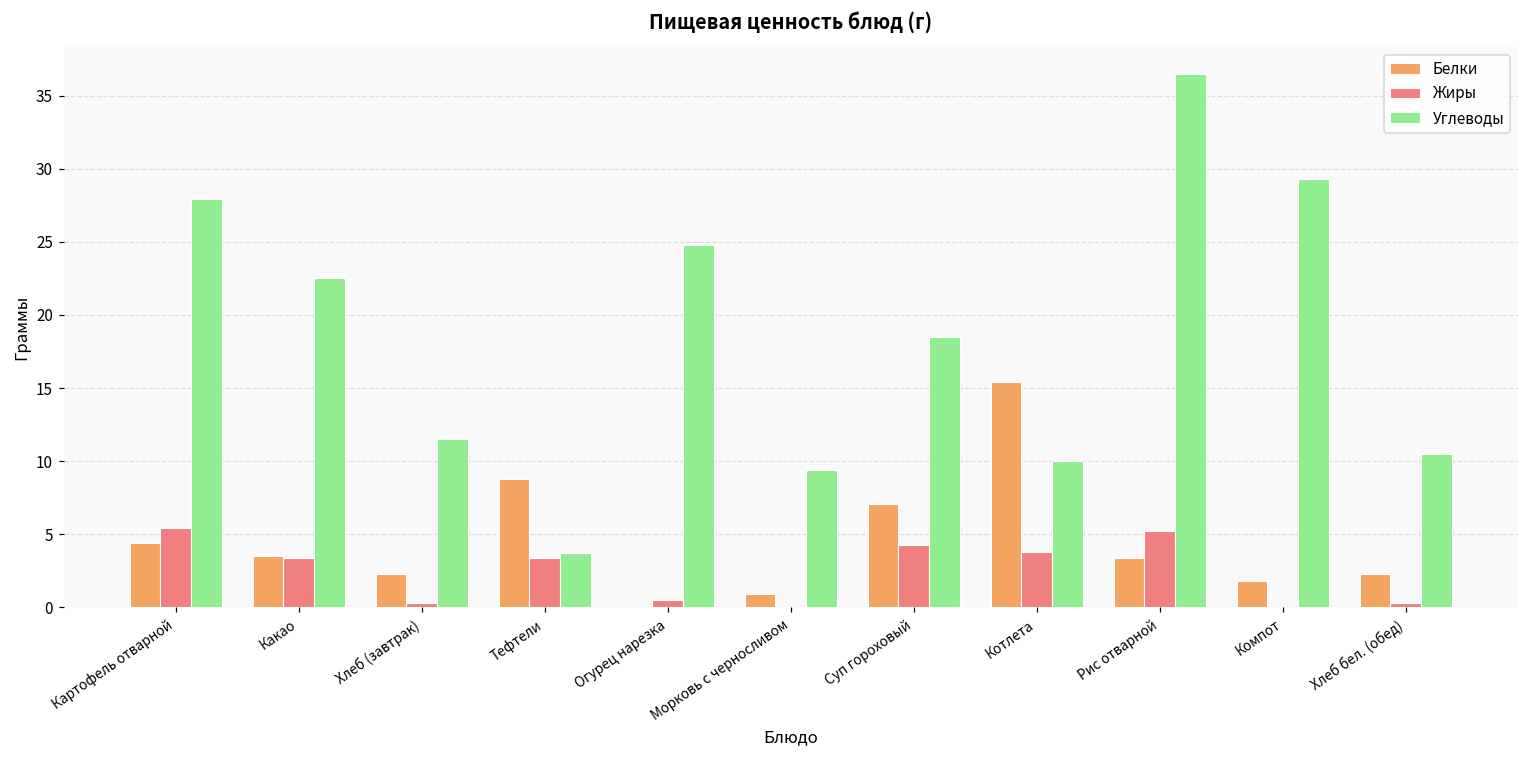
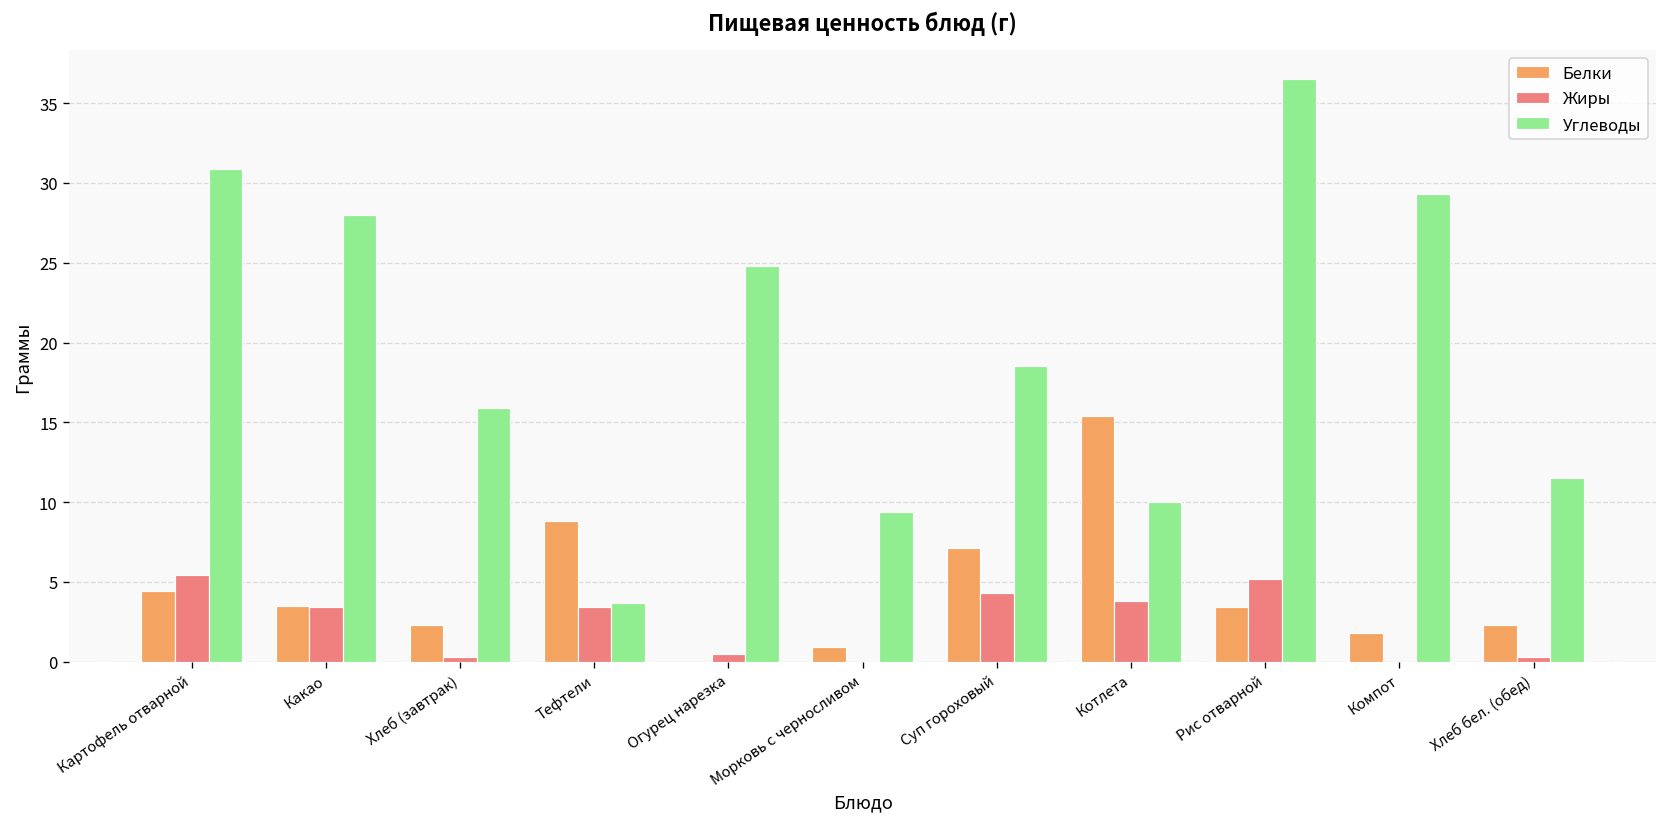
  {
    "Углеводы": {
-     "Картофель отварной": 27.9,
-     "Какао": 22.5,
-     "Хлеб (завтрак)": 11.5,
+     "Картофель отварной": 30.9,
+     "Какао": 28.0,
+     "Хлеб (завтрак)": 15.9,
      "Тефтели": 3.7,
      "Огурец нарезка": 24.8,
      "Морковь с черносливом": 9.4,
      "Суп гороховый": 18.5,
      "Котлета": 10.0,
      "Рис отварной": 36.5,
      "Компот": 29.3,
-     "Хлеб бел. (обед)": 10.5
+     "Хлеб бел. (обед)": 11.5
    }
  }
